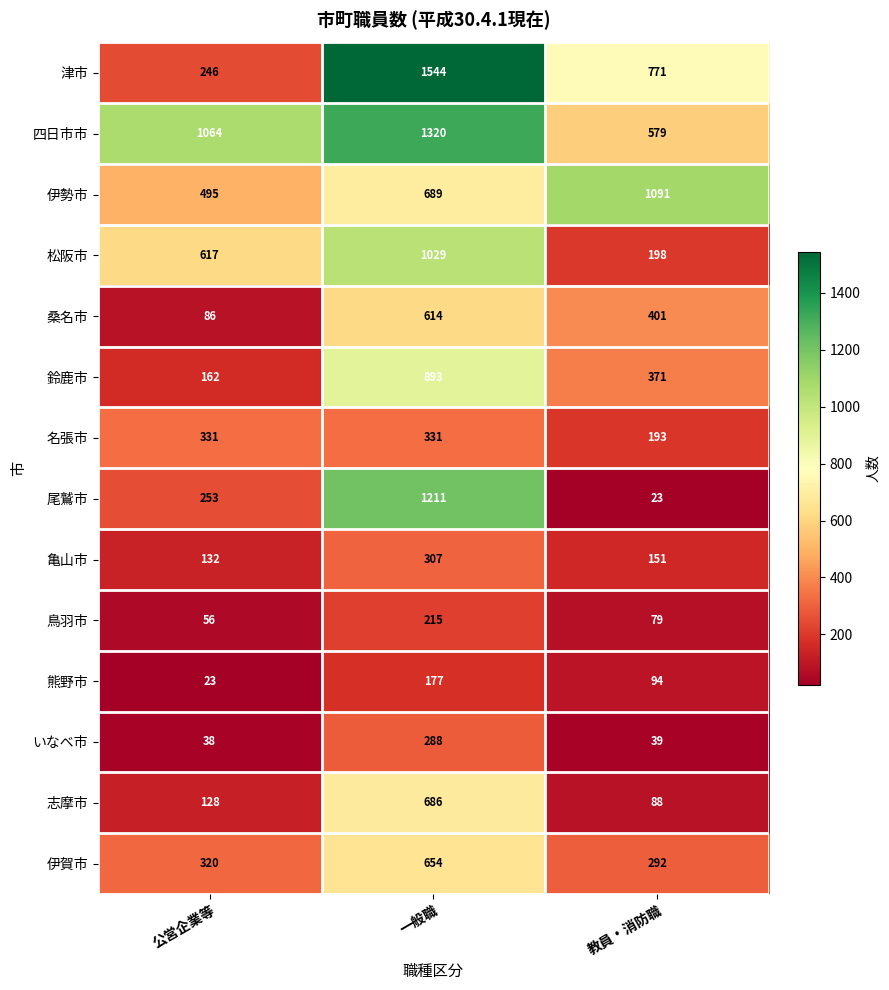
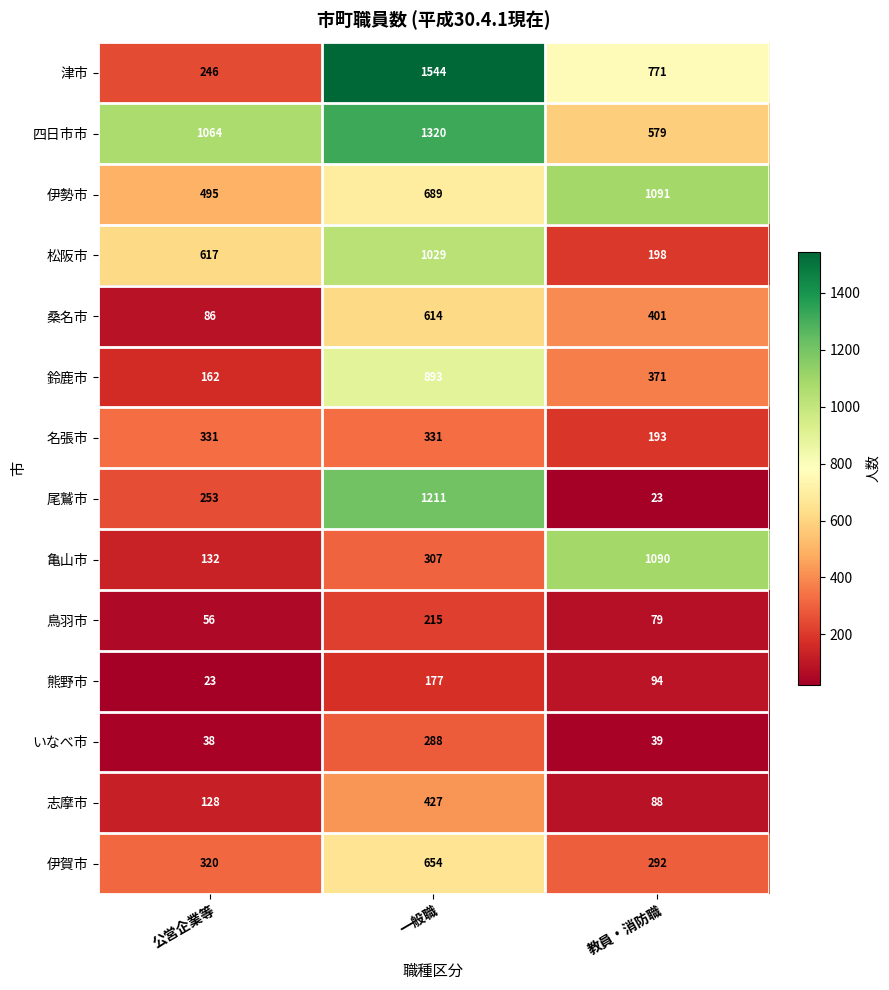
  {
    "津市": {
      "公営企業等": 246,
      "一般職": 1544,
      "教員・消防職": 771
    },
    "四日市市": {
      "公営企業等": 1064,
      "一般職": 1320,
      "教員・消防職": 579
    },
    "伊勢市": {
      "公営企業等": 495,
      "一般職": 689,
      "教員・消防職": 1091
    },
    "松阪市": {
      "公営企業等": 617,
      "一般職": 1029,
      "教員・消防職": 198
    },
    "桑名市": {
      "公営企業等": 86,
      "一般職": 614,
      "教員・消防職": 401
    },
    "鈴鹿市": {
      "公営企業等": 162,
      "一般職": 893,
      "教員・消防職": 371
    },
    "名張市": {
      "公営企業等": 331,
      "一般職": 331,
      "教員・消防職": 193
    },
    "尾鷲市": {
      "公営企業等": 253,
      "一般職": 1211,
      "教員・消防職": 23
    },
    "亀山市": {
      "公営企業等": 132,
      "一般職": 307,
-     "教員・消防職": 151
+     "教員・消防職": 1090
    },
    "鳥羽市": {
      "公営企業等": 56,
      "一般職": 215,
      "教員・消防職": 79
    },
    "熊野市": {
      "公営企業等": 23,
      "一般職": 177,
      "教員・消防職": 94
    },
    "いなべ市": {
      "公営企業等": 38,
      "一般職": 288,
      "教員・消防職": 39
    },
    "志摩市": {
      "公営企業等": 128,
-     "一般職": 686,
+     "一般職": 427,
      "教員・消防職": 88
    },
    "伊賀市": {
      "公営企業等": 320,
      "一般職": 654,
      "教員・消防職": 292
    }
  }
